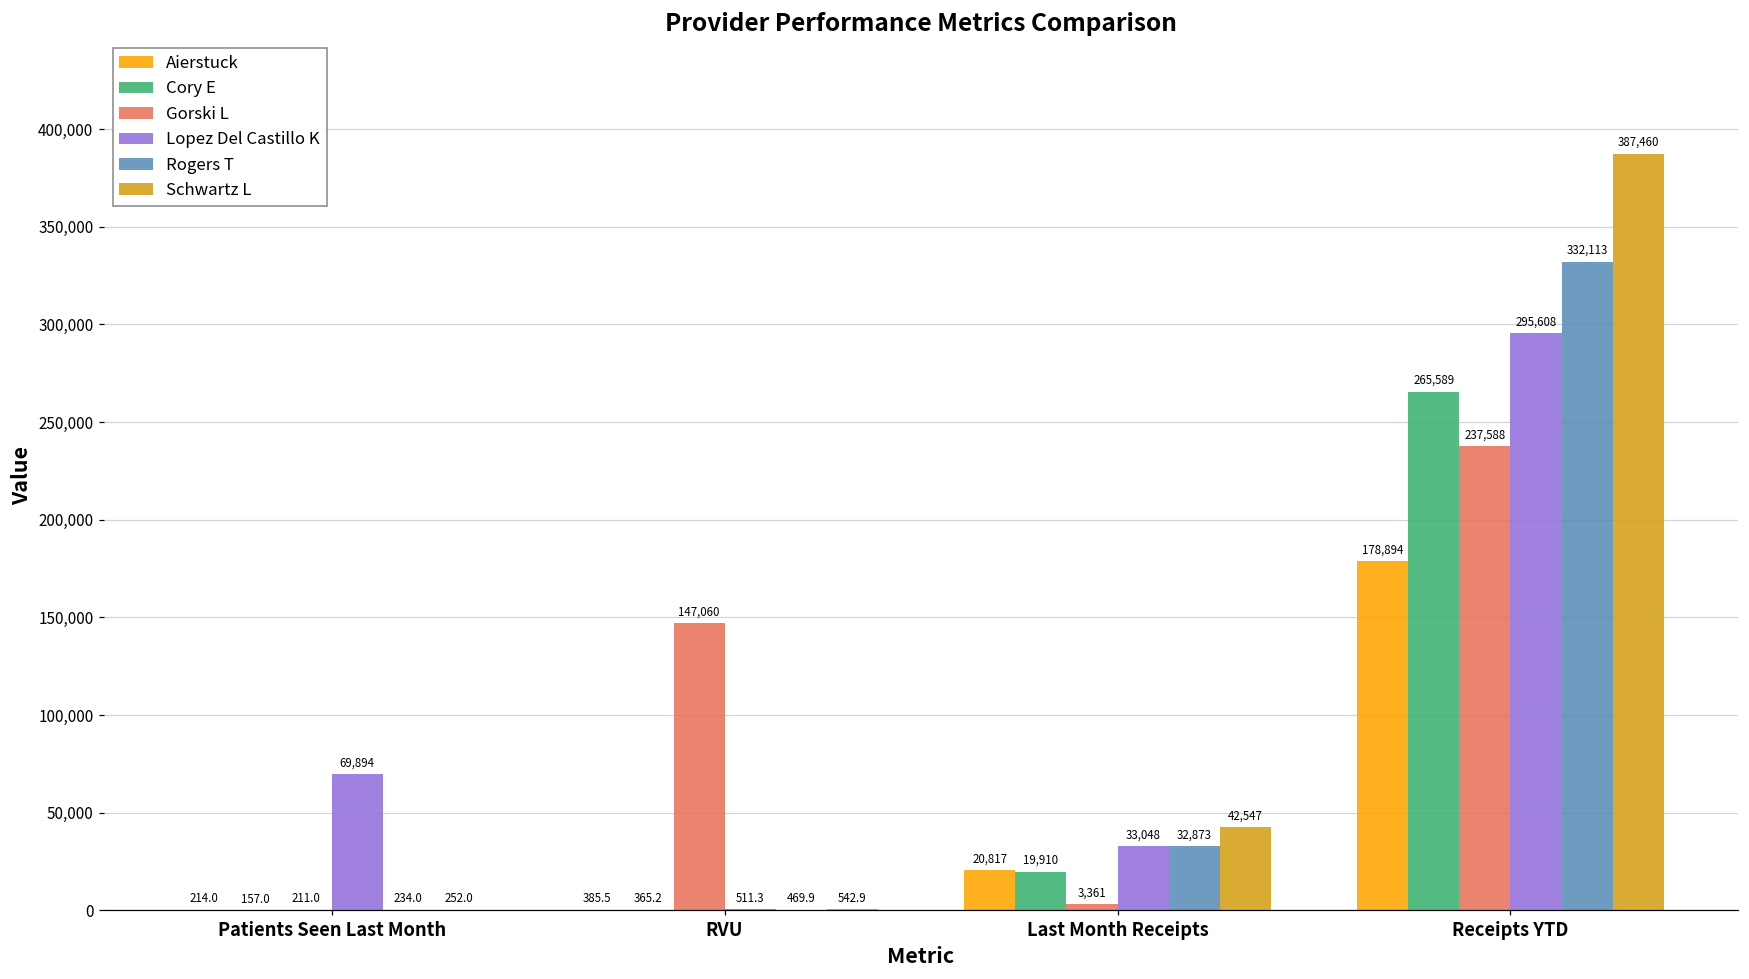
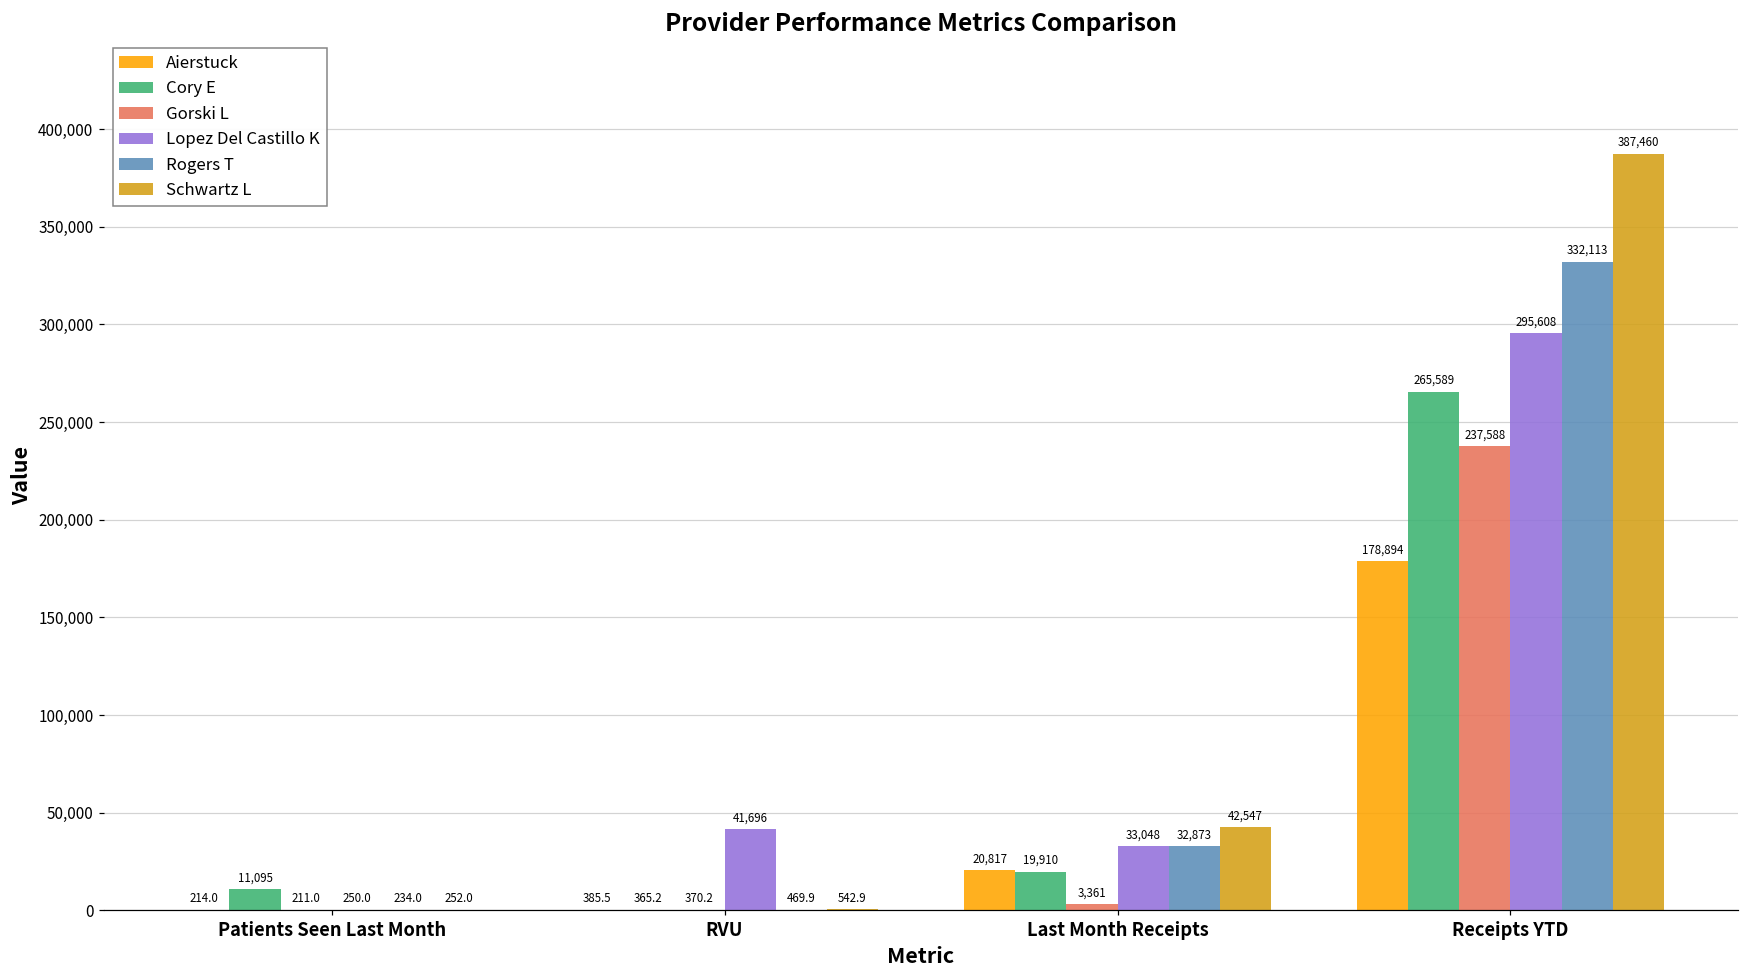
  {
    "Cory E": {
-     "Patients Seen Last Month": "157.0",
+     "Patients Seen Last Month": "11,095",
      "RVU": "365.2",
      "Last Month Receipts": "19,910",
      "Receipts YTD": "265,589"
    },
    "Gorski L": {
      "Patients Seen Last Month": "211.0",
-     "RVU": "147,060",
+     "RVU": "370.2",
      "Last Month Receipts": "3,361",
      "Receipts YTD": "237,588"
    },
    "Lopez Del Castillo K": {
-     "Patients Seen Last Month": "69,894",
-     "RVU": "511.3",
+     "Patients Seen Last Month": "250.0",
+     "RVU": "41,696",
      "Last Month Receipts": "33,048",
      "Receipts YTD": "295,608"
    },
    "Rogers T": {
      "Patients Seen Last Month": "234.0",
      "RVU": "469.9",
      "Last Month Receipts": "32,873",
      "Receipts YTD": "332,113"
    }
  }
